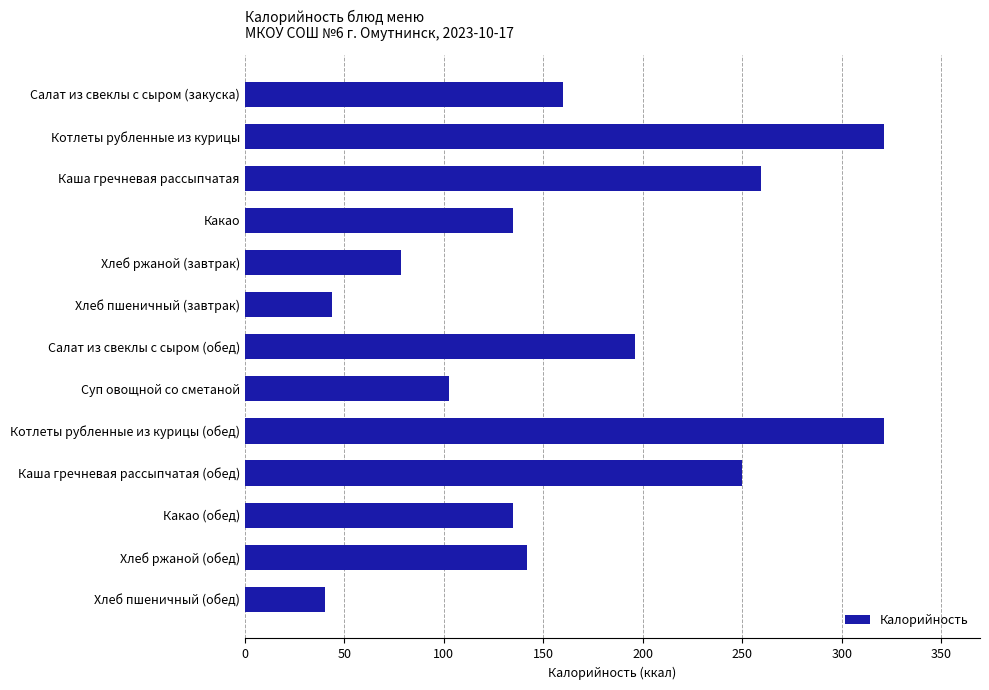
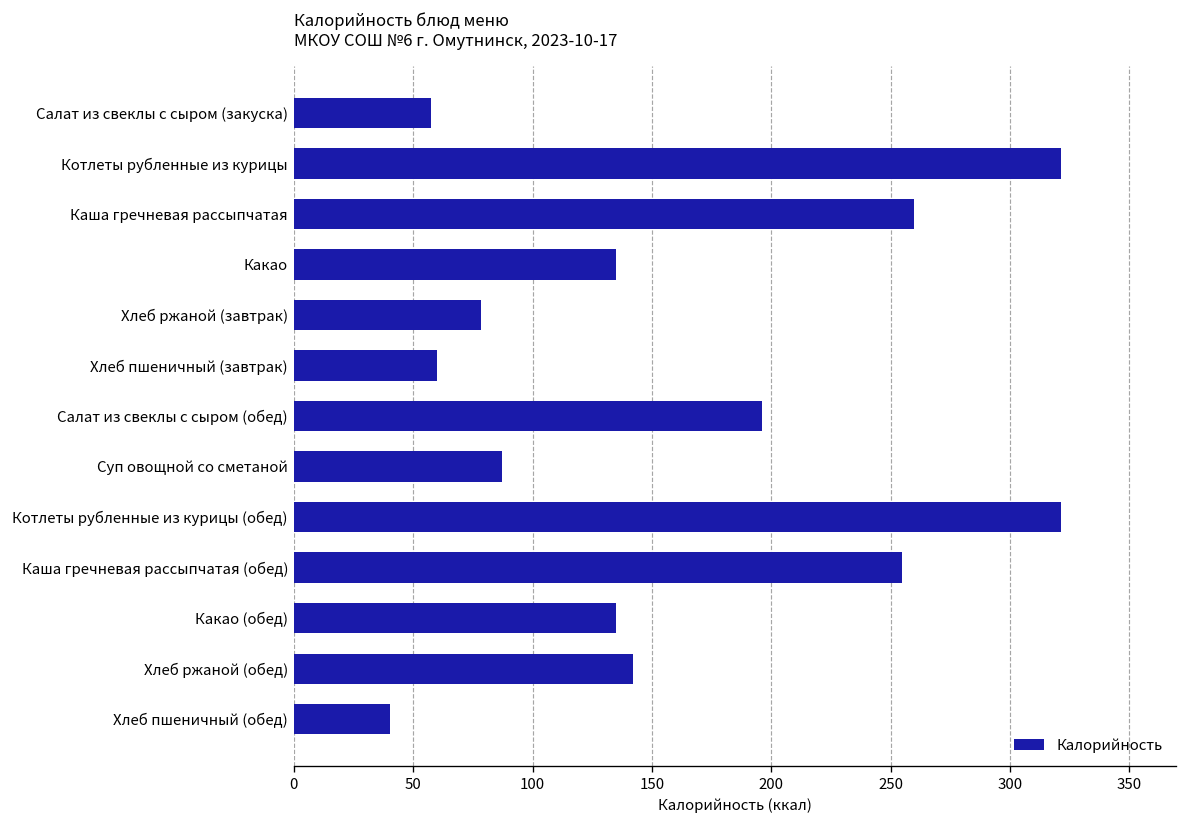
  {
-   "Салат из свеклы с сыром (закуска)": 160,
+   "Салат из свеклы с сыром (закуска)": 58,
    "Котлеты рубленные из курицы": 321,
    "Каша гречневая рассыпчатая": 260,
    "Какао": 135,
    "Хлеб ржаной (завтрак)": 79,
-   "Хлеб пшеничный (завтрак)": 44,
+   "Хлеб пшеничный (завтрак)": 60,
    "Салат из свеклы с сыром (обед)": 196,
-   "Суп овощной со сметаной": 102,
+   "Суп овощной со сметаной": 87,
    "Котлеты рубленные из курицы (обед)": 321,
-   "Каша гречневая рассыпчатая (обед)": 250,
+   "Каша гречневая рассыпчатая (обед)": 255,
    "Какао (обед)": 135,
    "Хлеб ржаной (обед)": 142,
    "Хлеб пшеничный (обед)": 40
  }
